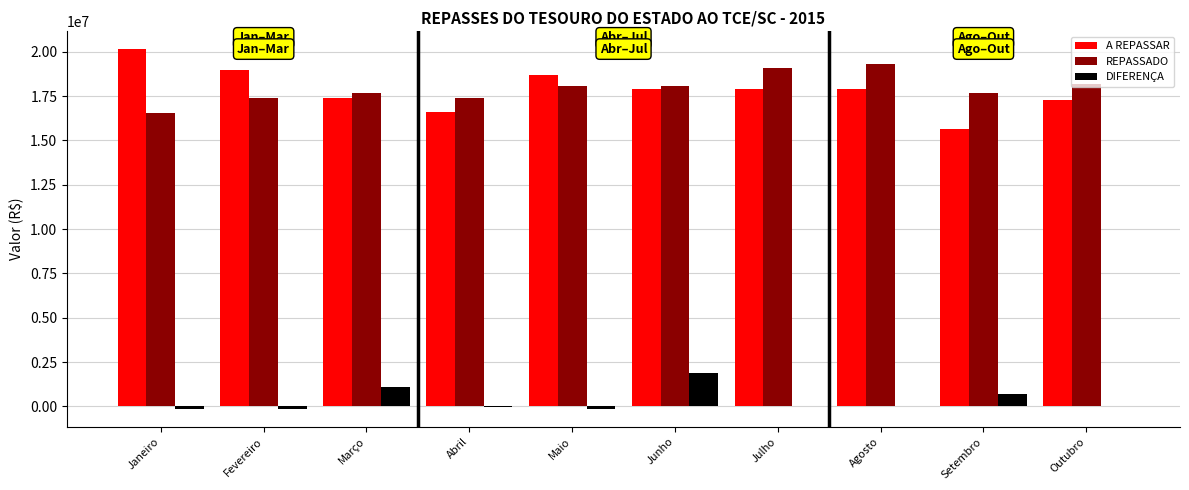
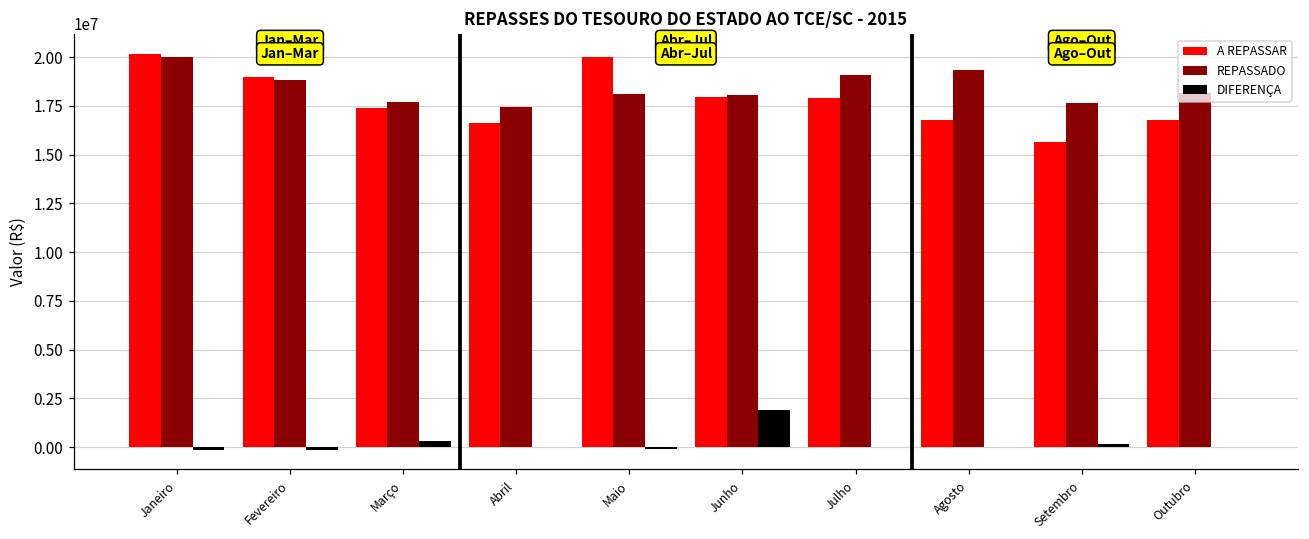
  {
    "A REPASSAR": {
      "Janeiro": 20100000,
      "Fevereiro": 19000000,
      "Março": 17400000,
      "Abril": 16600000,
-     "Maio": 18700000,
+     "Maio": 20000000,
      "Junho": 17900000,
      "Julho": 17900000,
-     "Agosto": 17900000,
+     "Agosto": 16800000,
      "Setembro": 15700000,
-     "Outubro": 17300000
+     "Outubro": 16800000
    },
    "REPASSADO": {
-     "Janeiro": 16500000,
-     "Fevereiro": 17400000,
+     "Janeiro": 20000000,
+     "Fevereiro": 18800000,
      "Março": 17700000,
      "Abril": 17400000,
      "Maio": 18100000,
      "Junho": 18100000,
      "Julho": 19100000,
      "Agosto": 19300000,
      "Setembro": 17700000
    },
    "DIFERENÇA": {
-     "Março": 1100000,
+     "Março": 300000,
      "Junho": 1900000,
      "Julho": 0,
-     "Setembro": 700000
+     "Setembro": 100000
    }
  }
